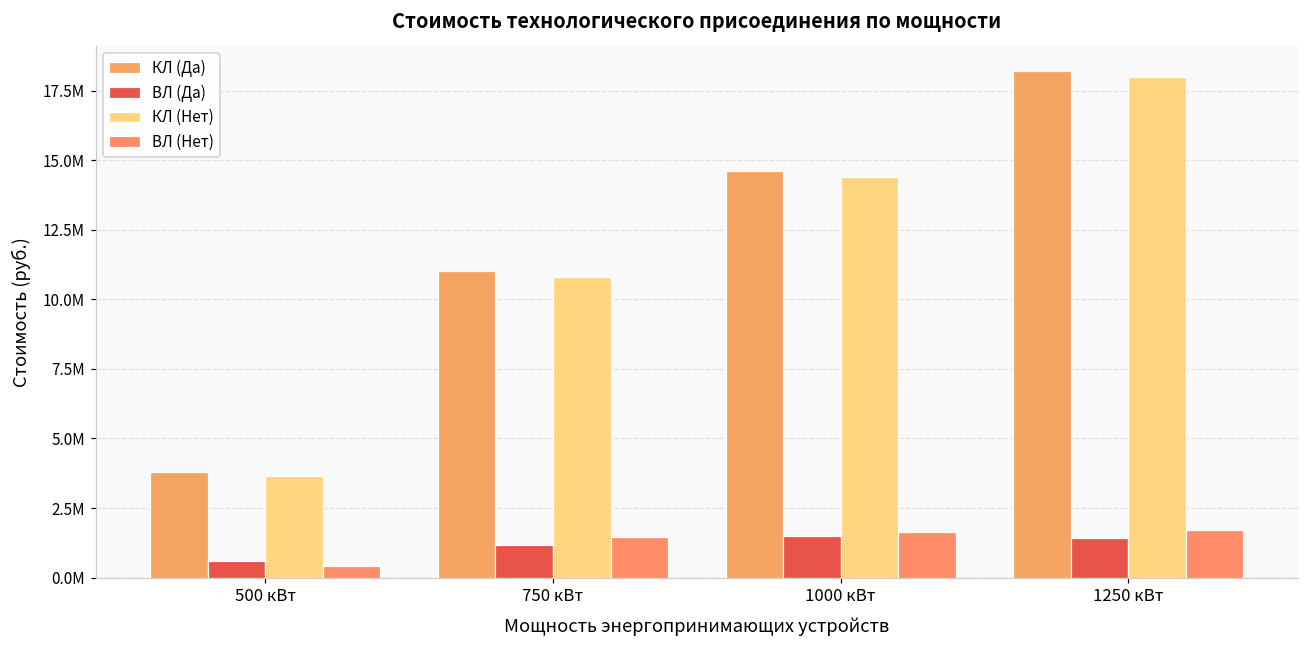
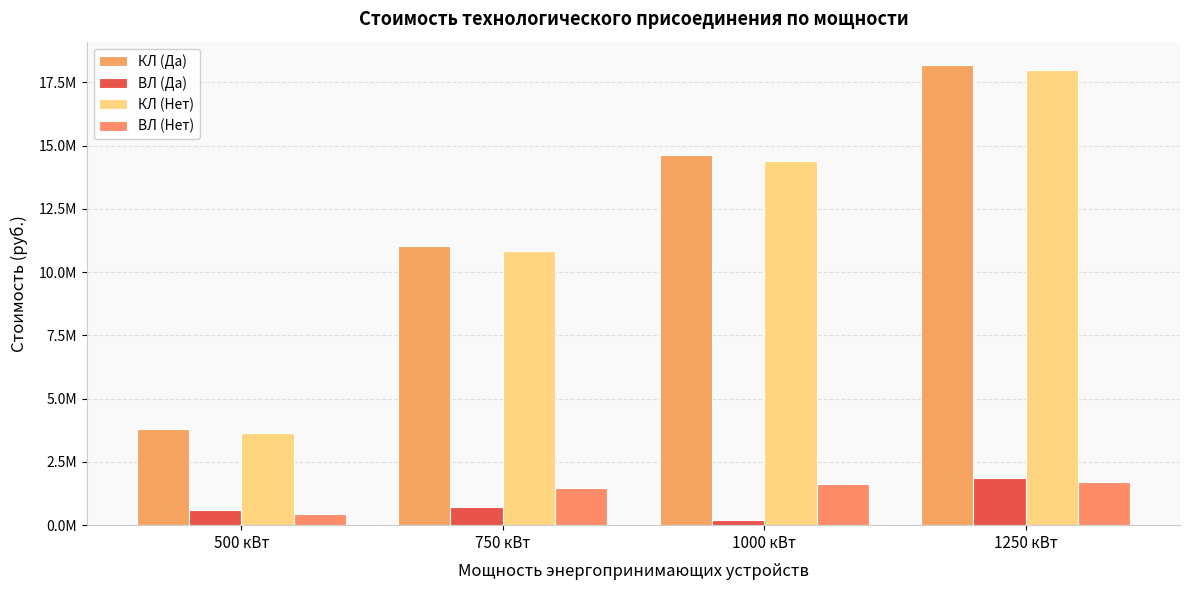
  {
    "ВЛ (Да)": {
      "500 кВт": 600000,
-     "750 кВт": 1200000,
-     "1000 кВт": 1500000,
-     "1250 кВт": 1400000
+     "750 кВт": 700000,
+     "1000 кВт": 200000,
+     "1250 кВт": 1900000
    }
  }
